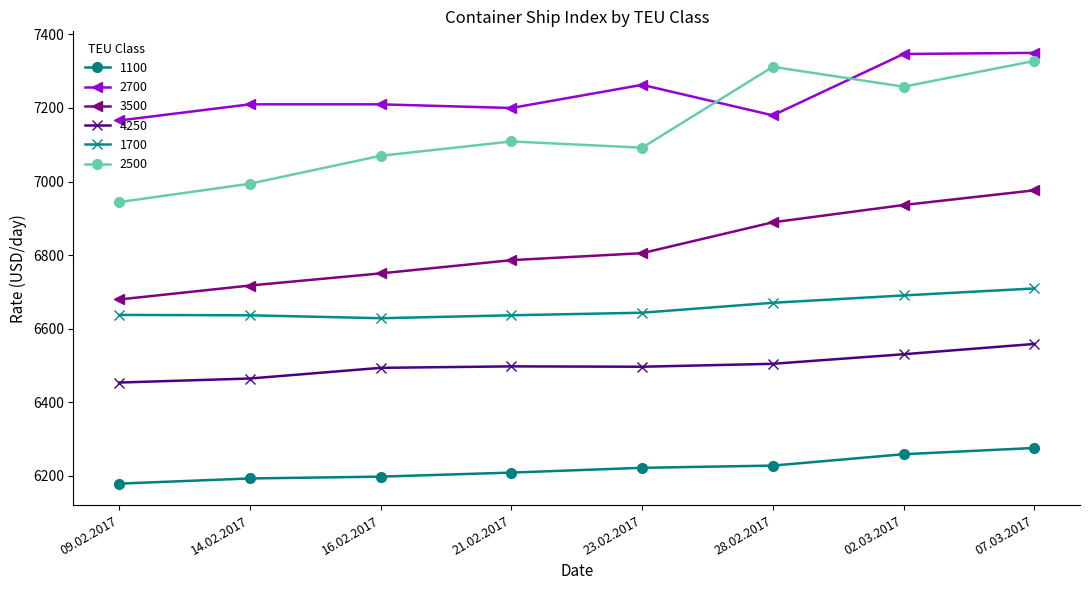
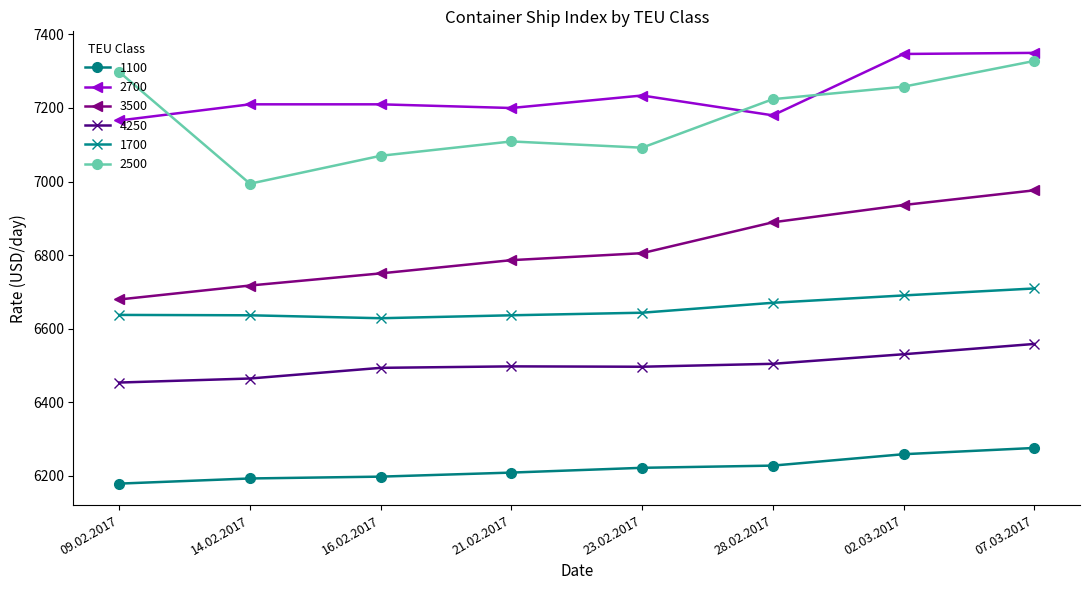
  {
    "2700": {
      "09.02.2017": 7170,
      "14.02.2017": 7210,
      "16.02.2017": 7210,
      "21.02.2017": 7200,
-     "23.02.2017": 7260,
+     "23.02.2017": 7230,
      "28.02.2017": 7180,
      "02.03.2017": 7350,
      "07.03.2017": 7350
    },
    "2500": {
-     "09.02.2017": 6940,
+     "09.02.2017": 7300,
      "14.02.2017": 6990,
      "16.02.2017": 7070,
      "21.02.2017": 7110,
      "23.02.2017": 7090,
-     "28.02.2017": 7310,
+     "28.02.2017": 7220,
      "02.03.2017": 7260,
      "07.03.2017": 7330
    }
  }
